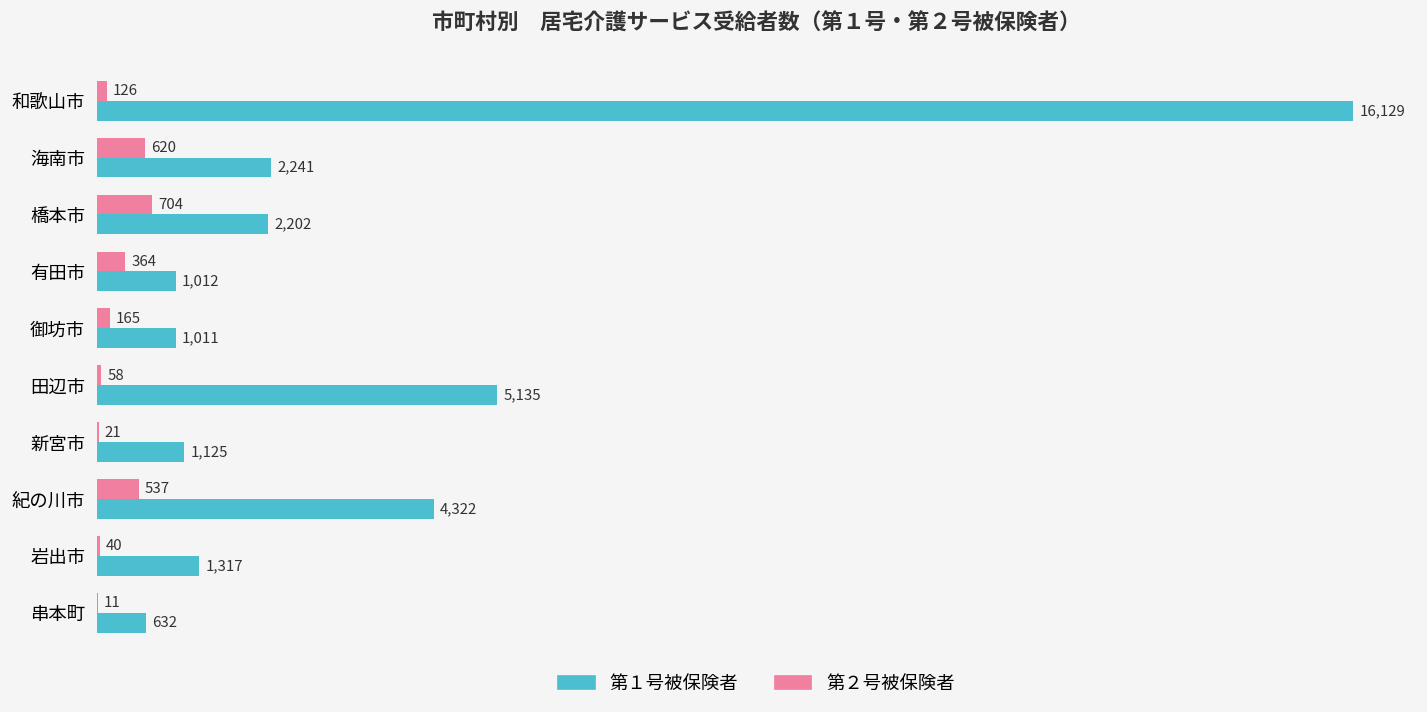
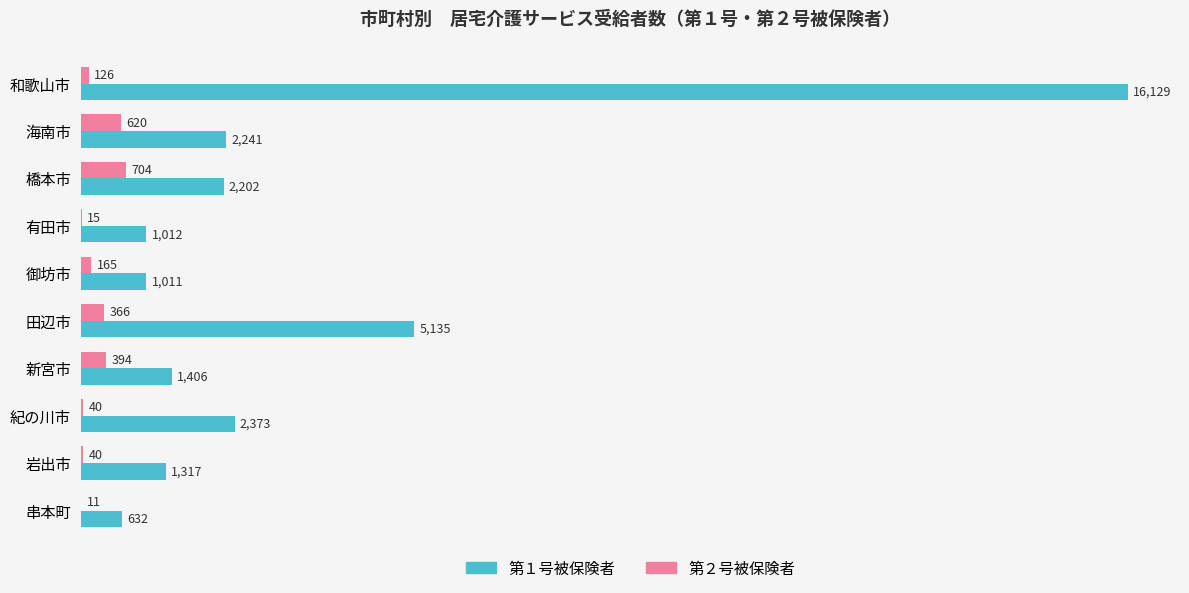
  {
    "第１号被保険者": {
      "和歌山市": "16,129",
      "海南市": "2,241",
      "橋本市": "2,202",
      "有田市": "1,012",
      "御坊市": "1,011",
      "田辺市": "5,135",
-     "新宮市": "1,125",
-     "紀の川市": "4,322",
+     "新宮市": "1,406",
+     "紀の川市": "2,373",
      "岩出市": "1,317",
      "串本町": "632"
    },
    "第２号被保険者": {
      "和歌山市": "126",
      "海南市": "620",
      "橋本市": "704",
-     "有田市": "364",
+     "有田市": "15",
      "御坊市": "165",
-     "田辺市": "58",
-     "新宮市": "21",
-     "紀の川市": "537",
+     "田辺市": "366",
+     "新宮市": "394",
+     "紀の川市": "40",
      "岩出市": "40",
      "串本町": "11"
    }
  }
